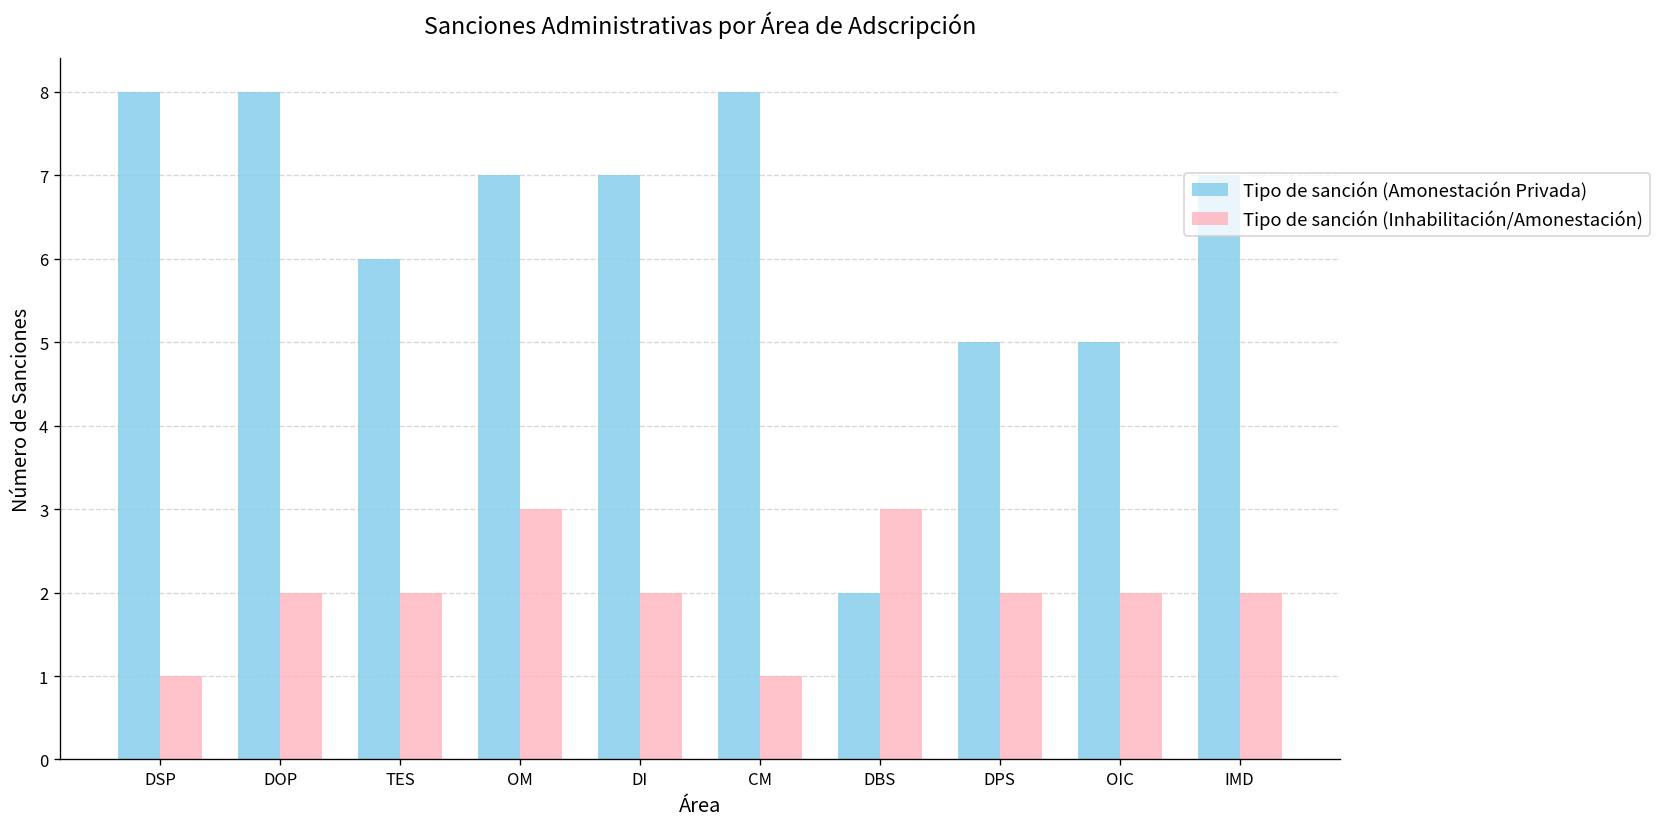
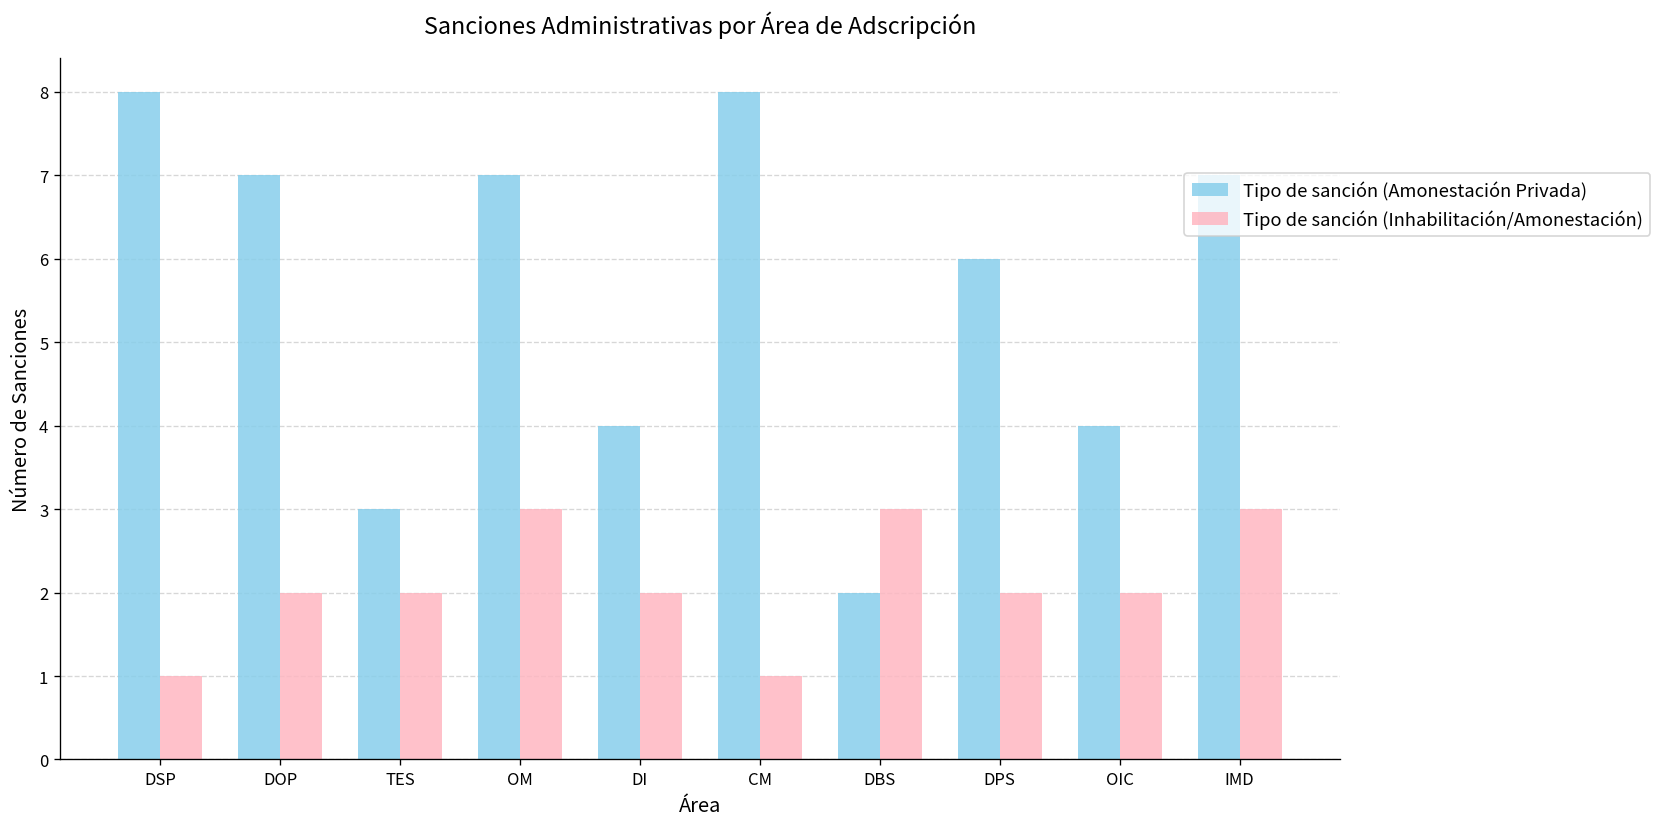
  {
    "Tipo de sanción (Amonestación Privada)": {
      "DSP": 8,
-     "DOP": 8,
-     "TES": 6,
+     "DOP": 7,
+     "TES": 3,
      "OM": 7,
-     "DI": 7,
+     "DI": 4,
      "CM": 8,
      "DBS": 2,
-     "DPS": 5,
-     "OIC": 5
+     "DPS": 6,
+     "OIC": 4
    },
    "Tipo de sanción (Inhabilitación/Amonestación)": {
      "DSP": 1,
      "DOP": 2,
      "TES": 2,
      "OM": 3,
      "DI": 2,
      "CM": 1,
      "DBS": 3,
      "DPS": 2,
      "OIC": 2,
-     "IMD": 2
+     "IMD": 3
    }
  }
